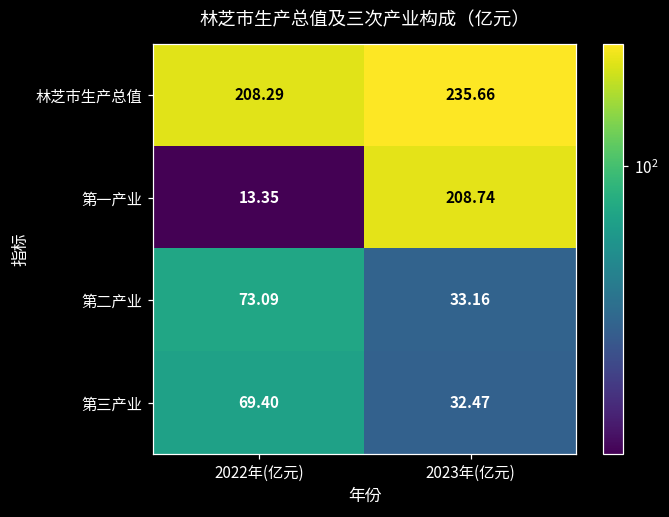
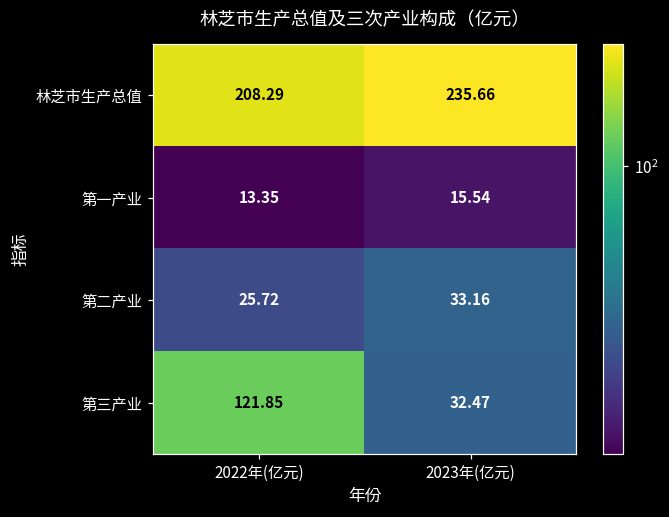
  {
    "林芝市生产总值": {
      "2022年(亿元)": 208.29,
      "2023年(亿元)": 235.66
    },
    "第一产业": {
      "2022年(亿元)": 13.35,
-     "2023年(亿元)": 208.74
+     "2023年(亿元)": 15.54
    },
    "第二产业": {
-     "2022年(亿元)": 73.09,
+     "2022年(亿元)": 25.72,
      "2023年(亿元)": 33.16
    },
    "第三产业": {
-     "2022年(亿元)": 69.40,
+     "2022年(亿元)": 121.85,
      "2023年(亿元)": 32.47
    }
  }
